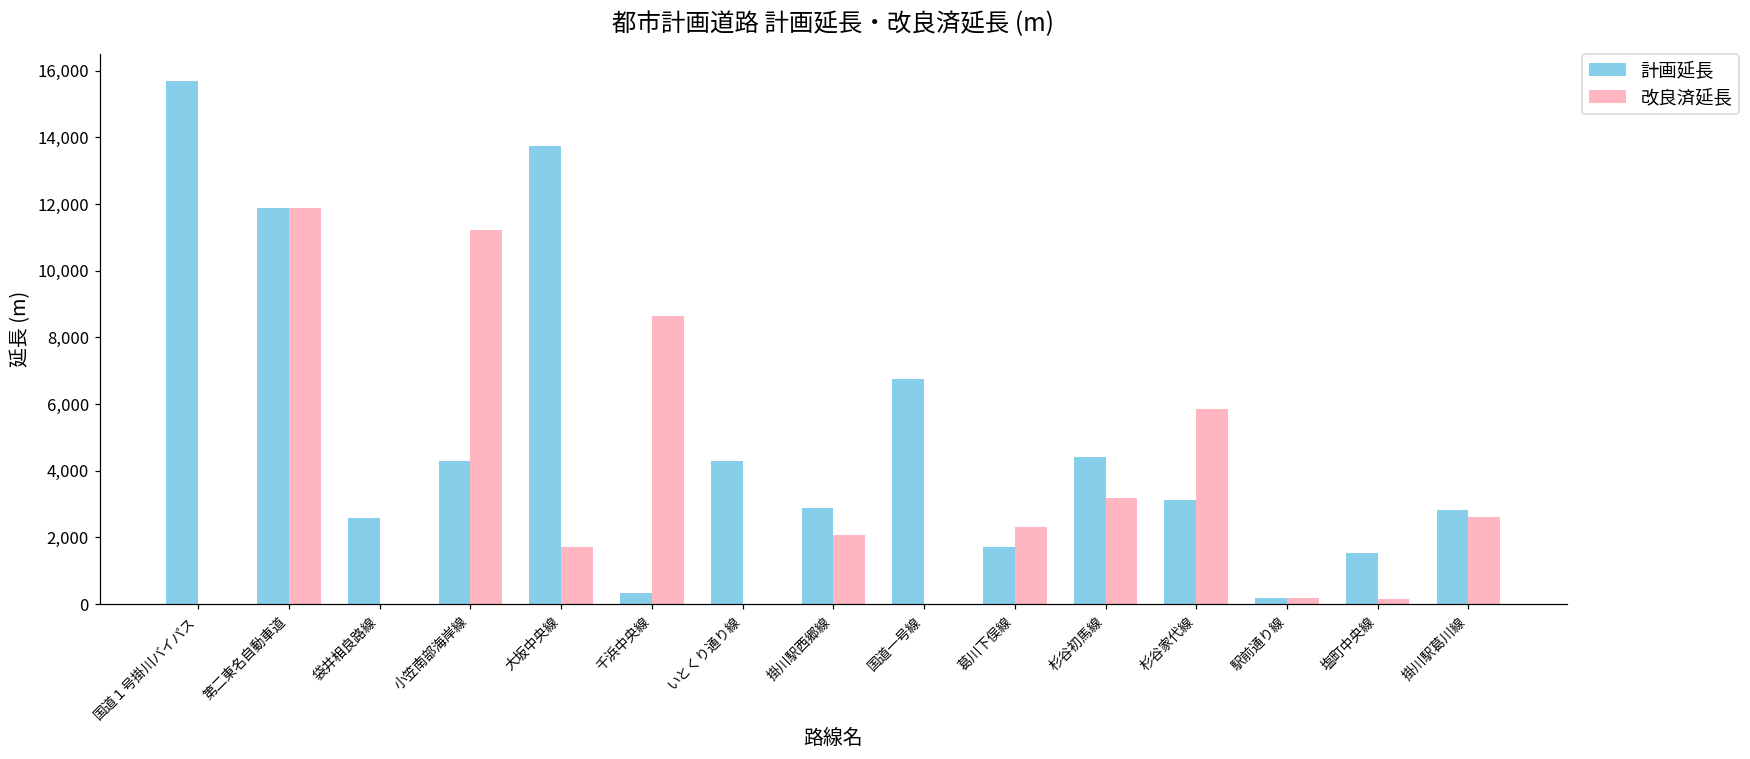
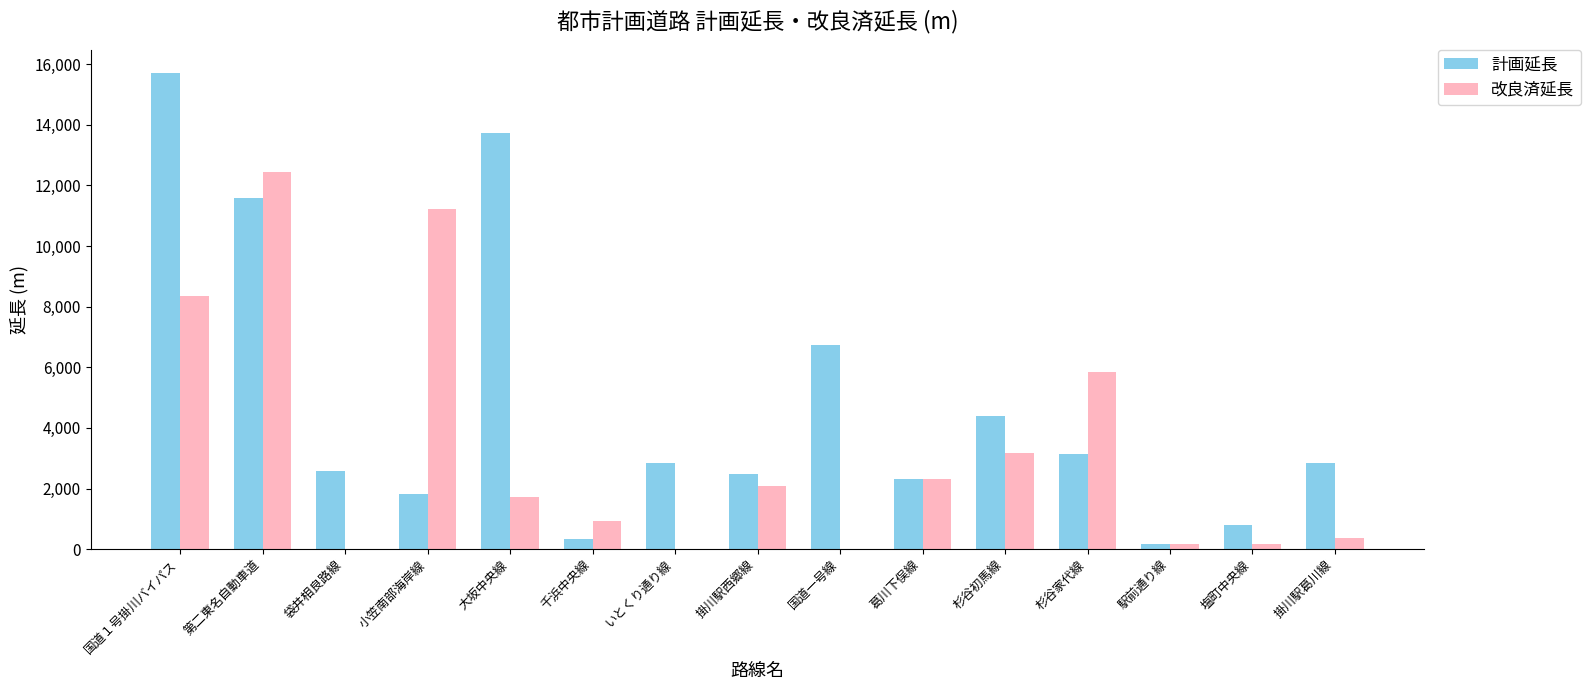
  {
    "計画延長": {
      "国道１号掛川バイパス": "15,700",
-     "第二東名自動車道": "11,900",
+     "第二東名自動車道": "11,600",
      "袋井相良路線": "2,600",
-     "小笠南部海岸線": "4,300",
+     "小笠南部海岸線": "1,800",
      "大坂中央線": "13,700",
      "千浜中央線": "300",
-     "いとくり通り線": "4,300",
-     "掛川駅西郷線": "2,900",
+     "いとくり通り線": "2,900",
+     "掛川駅西郷線": "2,500",
      "国道一号線": "6,800",
-     "葛川下俣線": "1,700",
+     "葛川下俣線": "2,300",
      "杉谷初馬線": "4,400",
      "杉谷家代線": "3,100",
      "駅前通り線": "200",
-     "塩町中央線": "1,500",
+     "塩町中央線": "800",
      "掛川駅葛川線": "2,800"
    },
    "改良済延長": {
-     "国道１号掛川バイパス": "0",
-     "第二東名自動車道": "11,900",
+     "国道１号掛川バイパス": "8,400",
+     "第二東名自動車道": "12,400",
      "袋井相良路線": "0",
      "小笠南部海岸線": "11,200",
      "大坂中央線": "1,700",
-     "千浜中央線": "8,600",
+     "千浜中央線": "900",
      "いとくり通り線": "0",
      "掛川駅西郷線": "2,100",
      "国道一号線": "0",
      "葛川下俣線": "2,300",
      "杉谷初馬線": "3,200",
      "杉谷家代線": "5,800",
      "駅前通り線": "200",
      "塩町中央線": "200",
-     "掛川駅葛川線": "2,600"
+     "掛川駅葛川線": "400"
    }
  }
